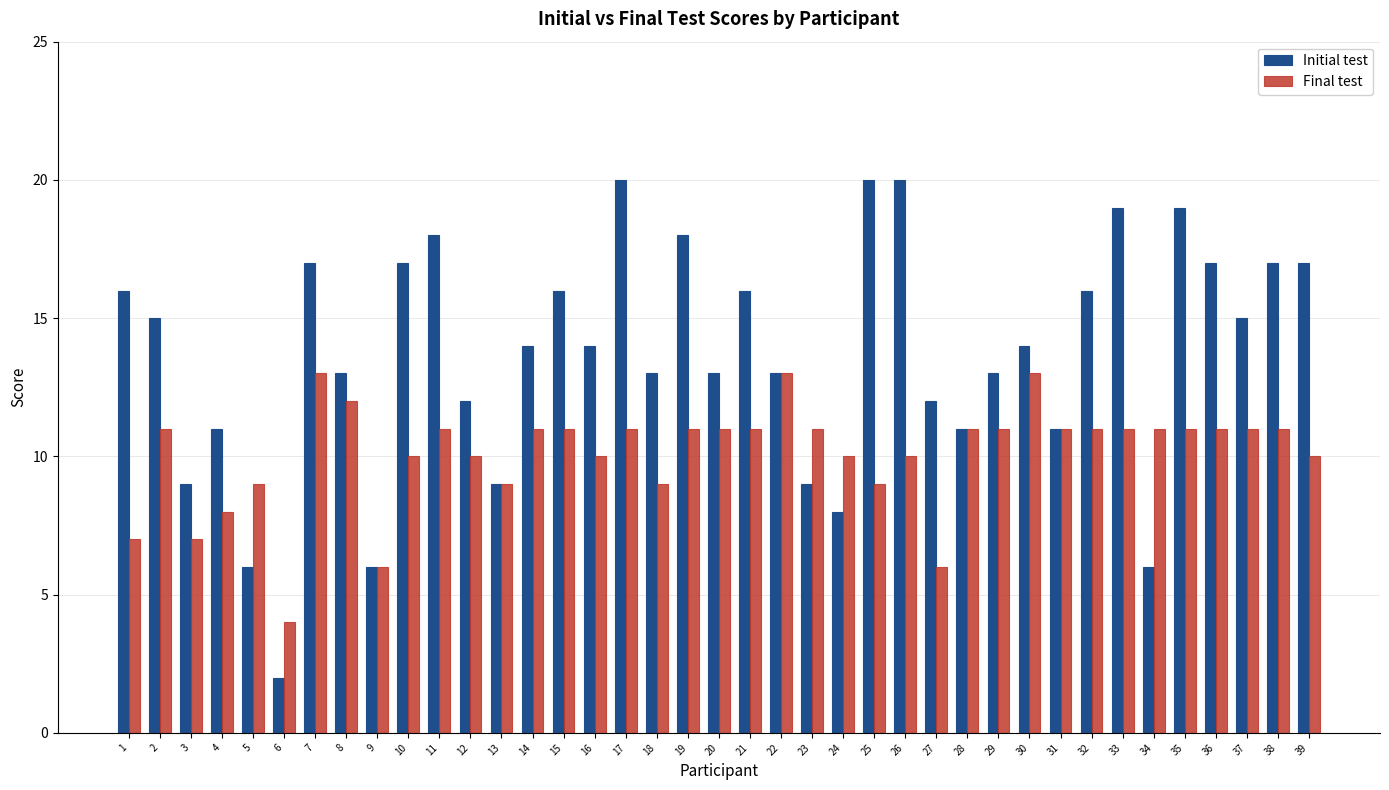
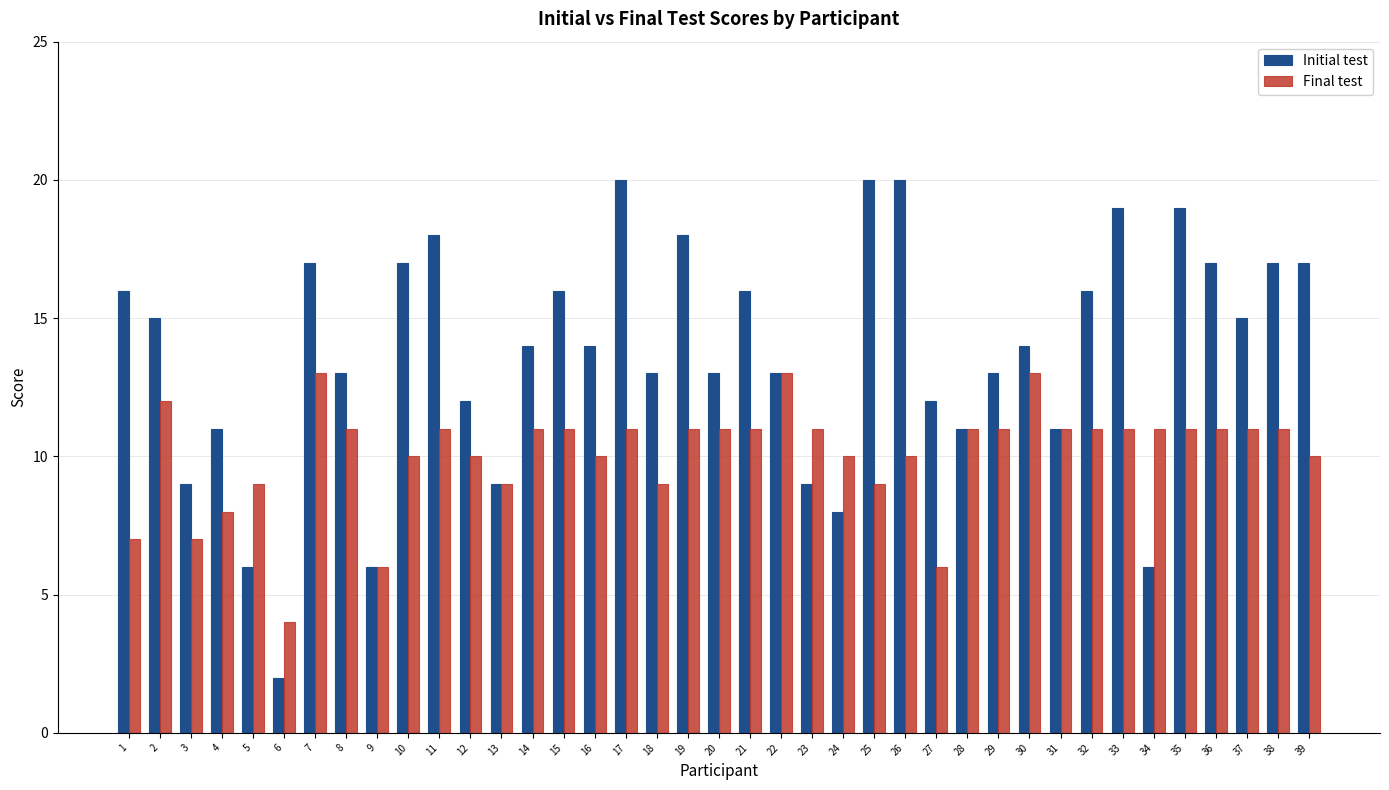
  {
    "Initial test": {
      "1": 16,
      "2": 15,
      "3": 9,
      "4": 11,
      "5": 6,
      "6": 2,
      "7": 17,
      "8": 13,
      "9": 6,
      "10": 17,
      "11": 18,
      "12": 12,
      "13": 9,
      "14": 14,
      "15": 16,
      "16": 14,
      "17": 20,
      "18": 13,
      "19": 18,
      "20": 13,
      "21": 16,
      "22": 13,
      "23": 9,
      "24": 8,
      "25": 20,
      "26": 20,
      "27": 12,
      "28": 11,
      "29": 13,
      "30": 14,
      "31": 11,
      "32": 16,
      "33": 19,
      "34": 6,
      "35": 19,
      "36": 17,
      "37": 15,
      "38": 17,
      "39": 17
    },
    "Final test": {
      "1": 7,
-     "2": 11,
+     "2": 12,
      "3": 7,
      "4": 8,
      "5": 9,
      "6": 4,
      "7": 13,
-     "8": 12,
+     "8": 11,
      "9": 6,
      "10": 10,
      "11": 11,
      "12": 10,
      "13": 9,
      "14": 11,
      "15": 11,
      "16": 10,
      "17": 11,
      "18": 9,
      "19": 11,
      "20": 11,
      "21": 11,
      "22": 13,
      "23": 11,
      "24": 10,
      "25": 9,
      "26": 10,
      "27": 6,
      "28": 11,
      "29": 11,
      "30": 13,
      "31": 11,
      "32": 11,
      "33": 11,
      "34": 11,
      "35": 11,
      "36": 11,
      "37": 11,
      "38": 11,
      "39": 10
    }
  }
